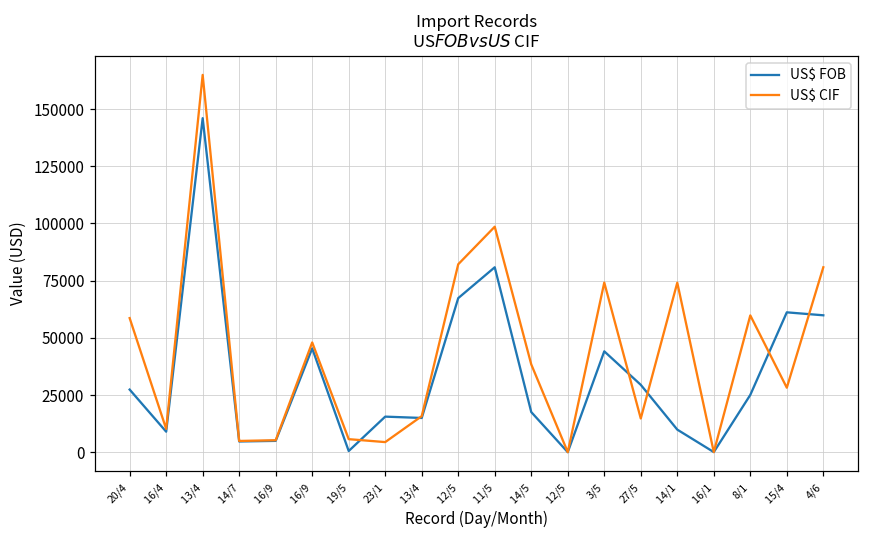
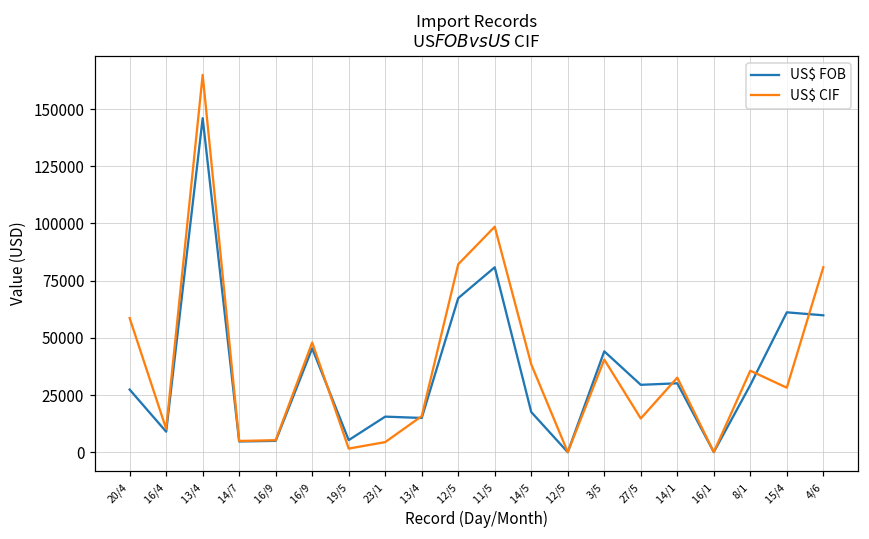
  {
    "US$ FOB": {
      "20/4": 27000,
-     "19/5": 1000,
+     "19/5": 5000,
      "23/1": 16000,
      "11/5": 81000,
      "14/5": 18000,
      "3/5": 44000,
      "27/5": 30000,
-     "14/1": 10000,
-     "8/1": 25000,
+     "14/1": 30000,
+     "8/1": 29000,
      "15/4": 61000,
      "4/6": 60000
    },
    "US$ CIF": {
      "20/4": 59000,
-     "19/5": 6000,
+     "19/5": 2000,
      "23/1": 5000,
      "11/5": 99000,
      "14/5": 38000,
-     "3/5": 74000,
+     "3/5": 41000,
      "27/5": 15000,
-     "14/1": 74000,
-     "8/1": 60000,
+     "14/1": 33000,
+     "8/1": 36000,
      "15/4": 28000,
      "4/6": 81000
    }
  }
